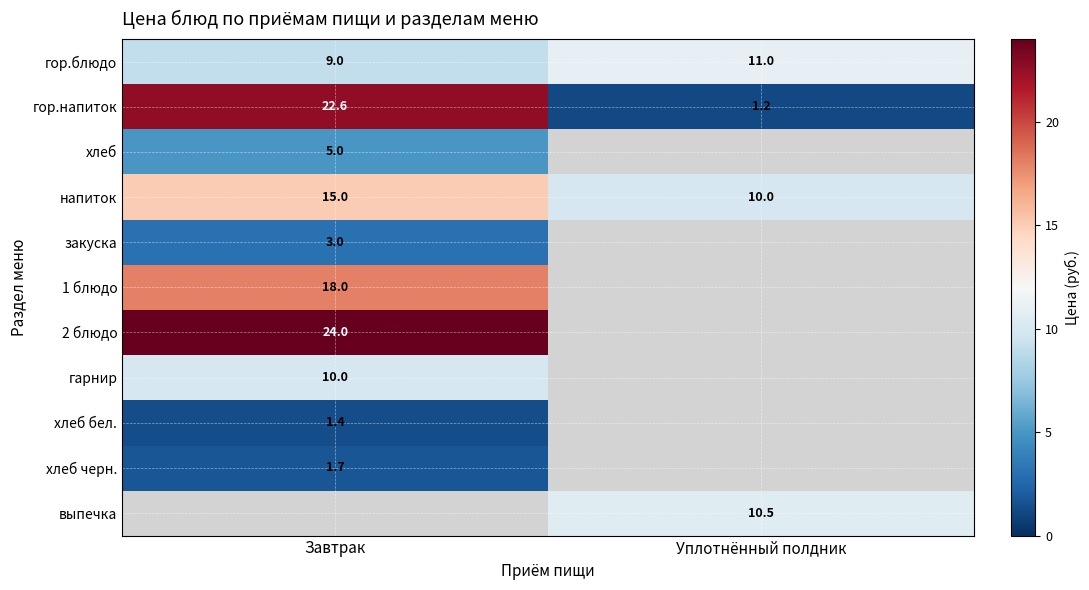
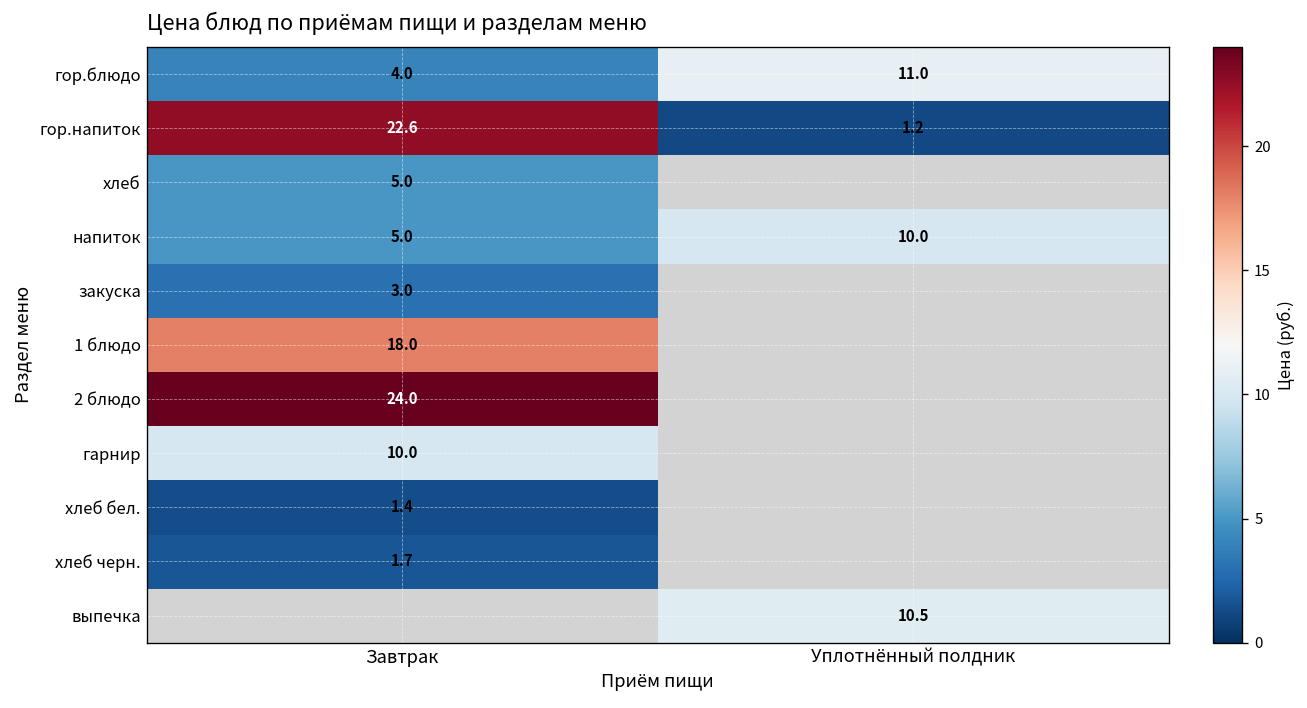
  {
    "гор.блюдо": {
-     "Завтрак": 9.0,
+     "Завтрак": 4.0,
      "Уплотнённый полдник": 11.0
    },
    "гор.напиток": {
      "Завтрак": 22.6,
      "Уплотнённый полдник": 1.2
    },
    "хлеб": {
      "Завтрак": 5.0
    },
    "напиток": {
-     "Завтрак": 15.0,
+     "Завтрак": 5.0,
      "Уплотнённый полдник": 10.0
    },
    "закуска": {
      "Завтрак": 3.0
    },
    "1 блюдо": {
      "Завтрак": 18.0
    },
    "2 блюдо": {
      "Завтрак": 24.0
    },
    "гарнир": {
      "Завтрак": 10.0
    },
    "хлеб бел.": {
      "Завтрак": 1.4
    },
    "хлеб черн.": {
      "Завтрак": 1.7
    },
    "выпечка": {
      "Уплотнённый полдник": 10.5
    }
  }
